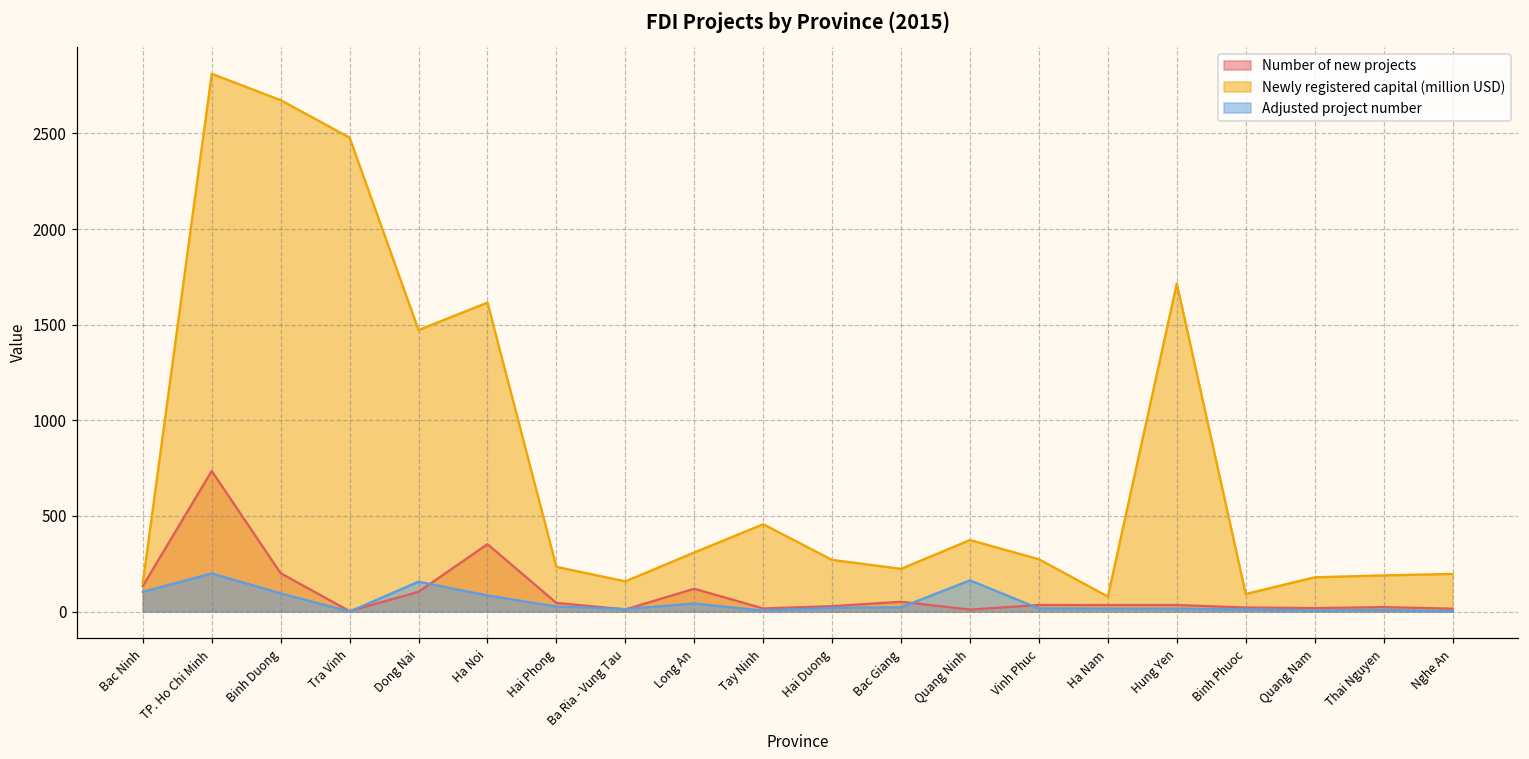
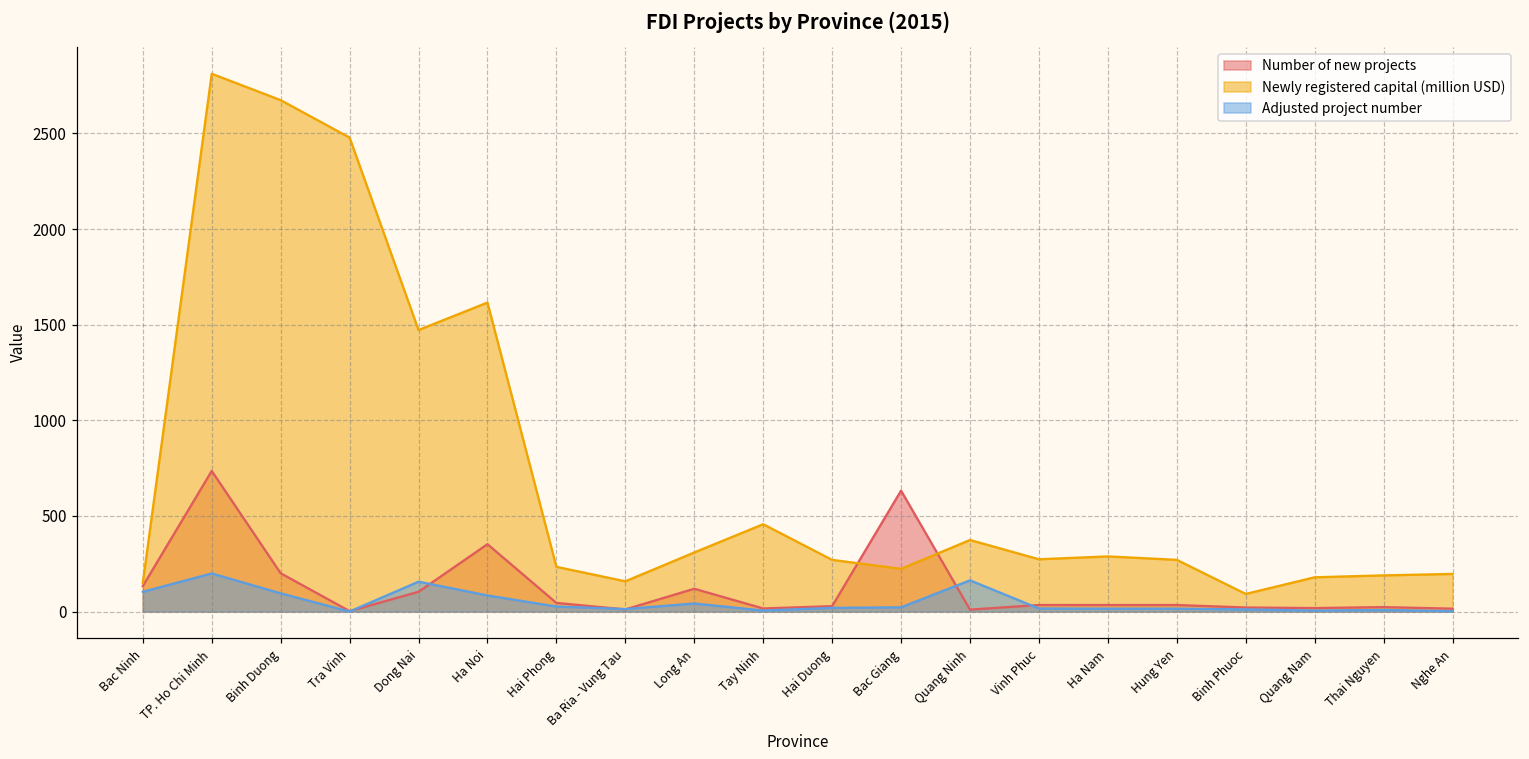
  {
    "Number of new projects": {
      "Bac Ninh": 130,
      "TP. Ho Chi Minh": 740,
      "Binh Duong": 200,
      "Dong Nai": 100,
      "Ha Noi": 350,
      "Hai Phong": 50,
      "Long An": 120,
-     "Bac Giang": 50,
+     "Bac Giang": 630,
      "Quang Ninh": 10,
      "Vinh Phuc": 30,
      "Ha Nam": 30,
      "Hung Yen": 30,
      "Thai Nguyen": 20
    },
    "Newly registered capital (million USD)": {
      "Bac Ninh": 150,
      "TP. Ho Chi Minh": 2810,
      "Binh Duong": 2670,
      "Tra Vinh": 2480,
      "Dong Nai": 1470,
      "Ha Noi": 1620,
      "Hai Phong": 230,
      "Ba Ria - Vung Tau": 160,
      "Long An": 310,
      "Tay Ninh": 460,
      "Hai Duong": 270,
      "Bac Giang": 220,
      "Quang Ninh": 370,
      "Vinh Phuc": 270,
-     "Ha Nam": 80,
-     "Hung Yen": 1720,
+     "Ha Nam": 290,
+     "Hung Yen": 270,
      "Binh Phuoc": 90,
      "Quang Nam": 180,
      "Thai Nguyen": 190,
      "Nghe An": 200
    },
    "Adjusted project number": {
      "Bac Ninh": 100,
      "TP. Ho Chi Minh": 200,
      "Binh Duong": 100,
      "Dong Nai": 160,
      "Ha Noi": 80,
      "Hai Phong": 30,
      "Long An": 40,
      "Bac Giang": 20,
      "Quang Ninh": 160,
      "Vinh Phuc": 20,
      "Ha Nam": 20,
      "Hung Yen": 20,
      "Thai Nguyen": 10
    }
  }
